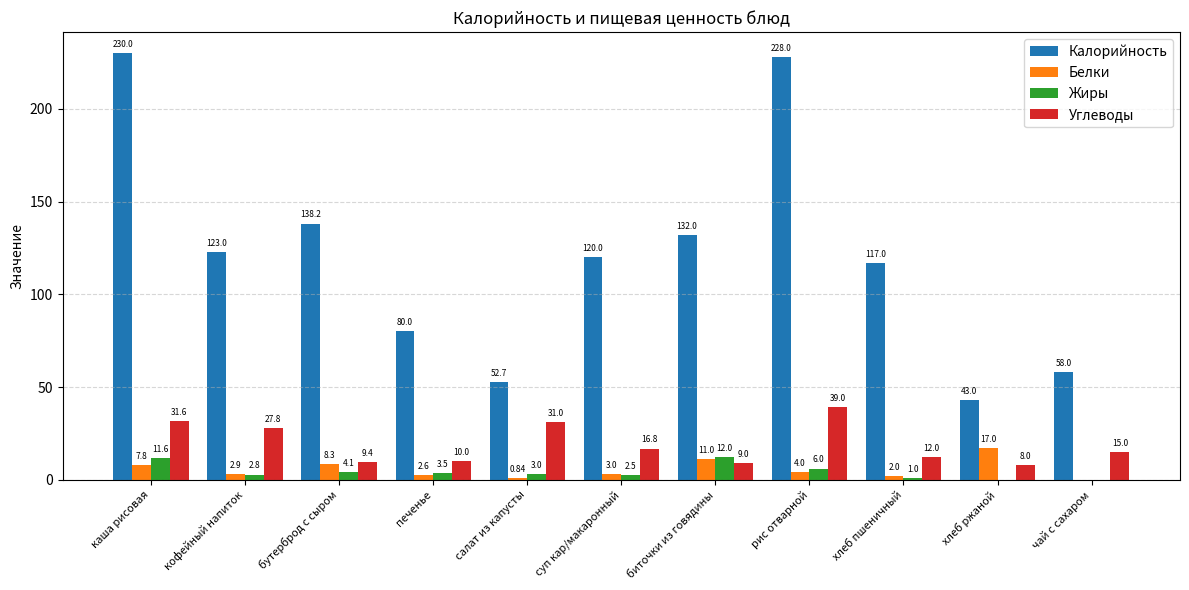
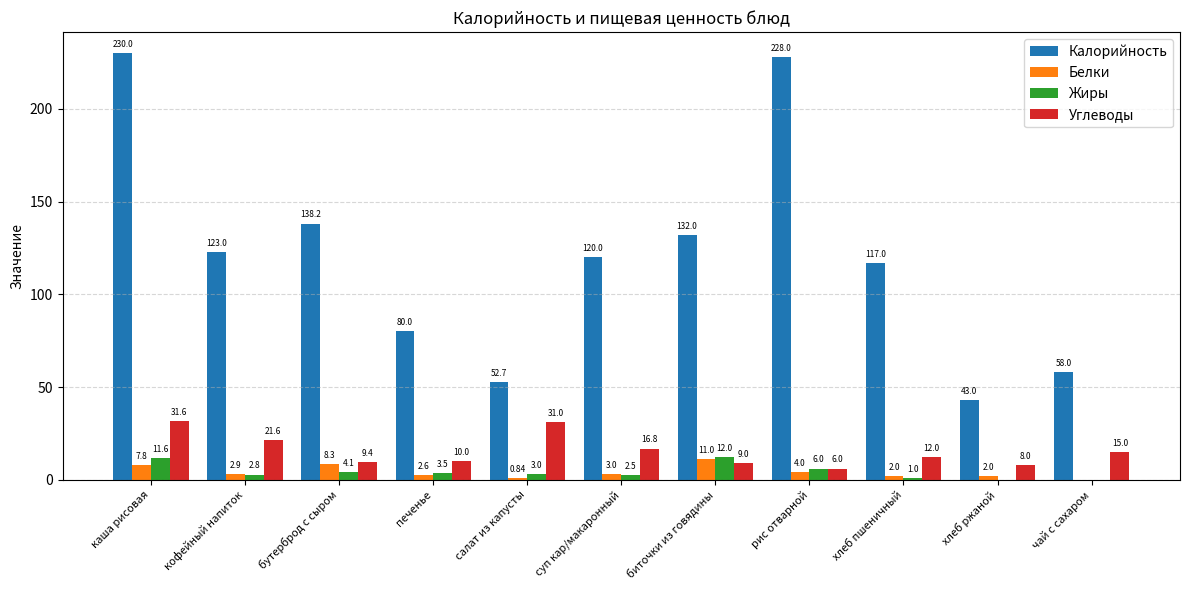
  {
    "Калорийность": {
      "каша рисовая": 230.0,
      "кофейный напиток": 123.0,
      "бутерброд с сыром": 138.2,
      "печенье": 80.0,
      "салат из капусты": 52.7,
      "суп кар/макаронный": 120.0,
      "биточки из говядины": 132.0,
      "рис отварной": 228.0,
      "хлеб пшеничный": 117.0,
      "хлеб ржаной": 43.0,
      "чай с сахаром": 58.0
    },
    "Белки": {
      "каша рисовая": 7.8,
      "кофейный напиток": 2.9,
      "бутерброд с сыром": 8.3,
      "печенье": 2.6,
      "салат из капусты": 0.84,
      "суп кар/макаронный": 3.0,
      "биточки из говядины": 11.0,
      "рис отварной": 4.0,
      "хлеб пшеничный": 2.0,
-     "хлеб ржаной": 17.0
+     "хлеб ржаной": 2.0
    },
    "Жиры": {
      "каша рисовая": 11.6,
      "кофейный напиток": 2.8,
      "бутерброд с сыром": 4.1,
      "печенье": 3.5,
      "салат из капусты": 3.0,
      "суп кар/макаронный": 2.5,
      "биточки из говядины": 12.0,
      "рис отварной": 6.0,
      "хлеб пшеничный": 1.0
    },
    "Углеводы": {
      "каша рисовая": 31.6,
-     "кофейный напиток": 27.8,
+     "кофейный напиток": 21.6,
      "бутерброд с сыром": 9.4,
      "печенье": 10.0,
      "салат из капусты": 31.0,
      "суп кар/макаронный": 16.8,
      "биточки из говядины": 9.0,
-     "рис отварной": 39.0,
+     "рис отварной": 6.0,
      "хлеб пшеничный": 12.0,
      "хлеб ржаной": 8.0,
      "чай с сахаром": 15.0
    }
  }
